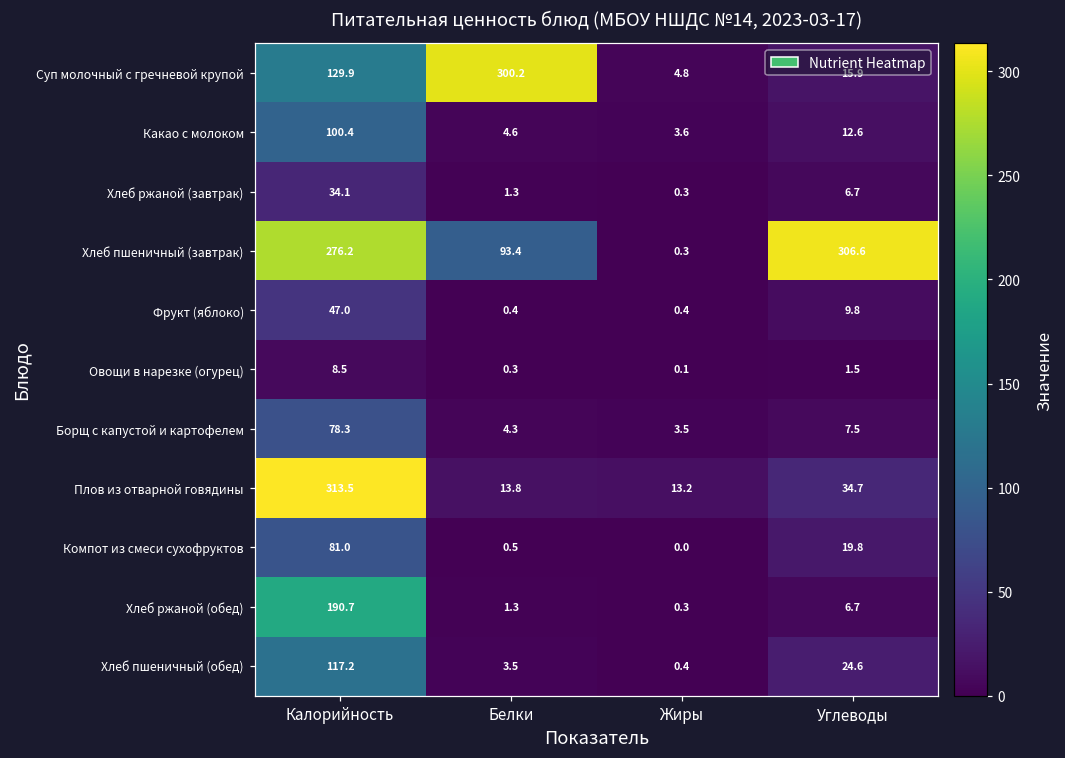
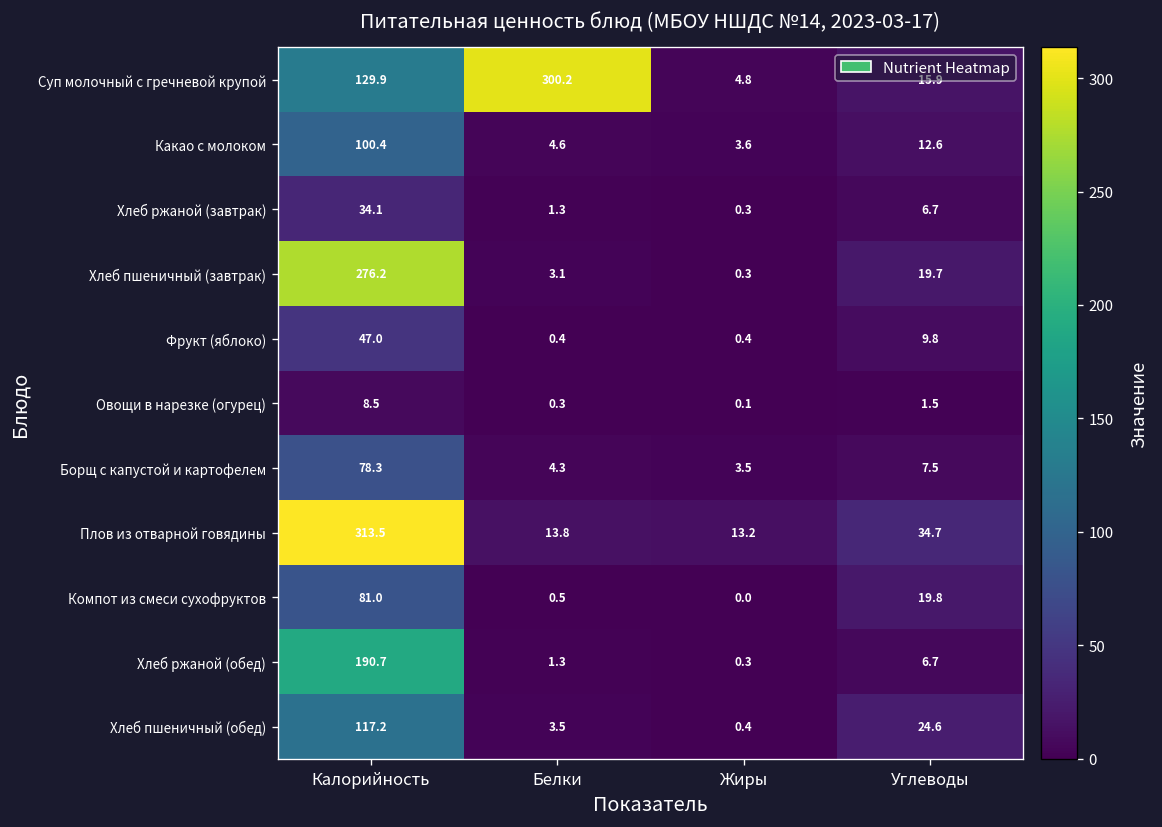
  {
    "Суп молочный с гречневой крупой": {
      "Калорийность": 129.9,
      "Белки": 300.2,
      "Жиры": 4.8
    },
    "Какао с молоком": {
      "Калорийность": 100.4,
      "Белки": 4.6,
      "Жиры": 3.6,
      "Углеводы": 12.6
    },
    "Хлеб ржаной (завтрак)": {
      "Калорийность": 34.1,
      "Белки": 1.3,
      "Жиры": 0.3,
      "Углеводы": 6.7
    },
    "Хлеб пшеничный (завтрак)": {
      "Калорийность": 276.2,
-     "Белки": 93.4,
+     "Белки": 3.1,
      "Жиры": 0.3,
-     "Углеводы": 306.6
+     "Углеводы": 19.7
    },
    "Фрукт (яблоко)": {
      "Калорийность": 47.0,
      "Белки": 0.4,
      "Жиры": 0.4,
      "Углеводы": 9.8
    },
    "Овощи в нарезке (огурец)": {
      "Калорийность": 8.5,
      "Белки": 0.3,
      "Жиры": 0.1,
      "Углеводы": 1.5
    },
    "Борщ с капустой и картофелем": {
      "Калорийность": 78.3,
      "Белки": 4.3,
      "Жиры": 3.5,
      "Углеводы": 7.5
    },
    "Плов из отварной говядины": {
      "Калорийность": 313.5,
      "Белки": 13.8,
      "Жиры": 13.2,
      "Углеводы": 34.7
    },
    "Компот из смеси сухофруктов": {
      "Калорийность": 81.0,
      "Белки": 0.5,
      "Жиры": 0.0,
      "Углеводы": 19.8
    },
    "Хлеб ржаной (обед)": {
      "Калорийность": 190.7,
      "Белки": 1.3,
      "Жиры": 0.3,
      "Углеводы": 6.7
    },
    "Хлеб пшеничный (обед)": {
      "Калорийность": 117.2,
      "Белки": 3.5,
      "Жиры": 0.4,
      "Углеводы": 24.6
    }
  }
